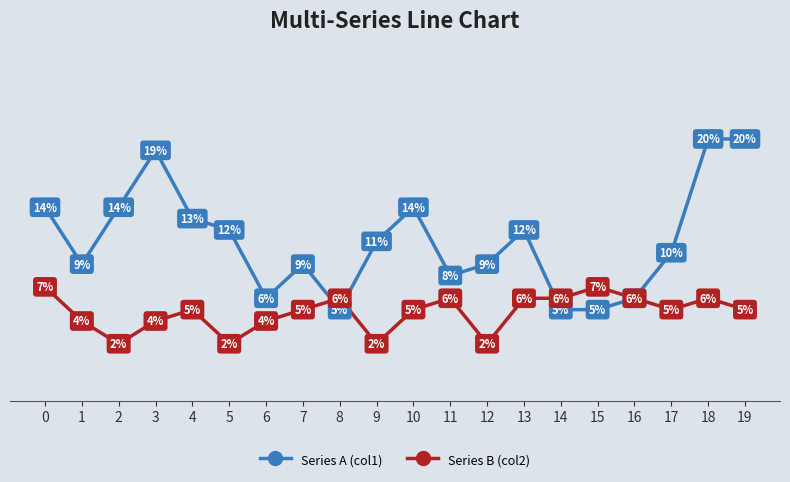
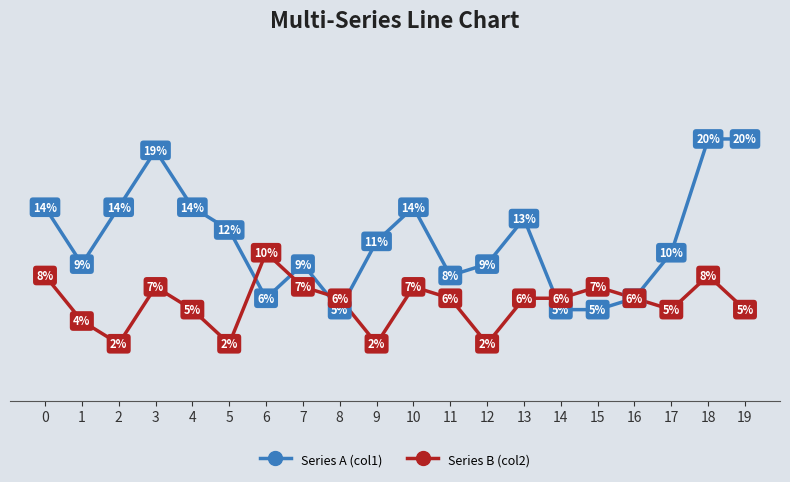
  {
    "Series A (col1)": {
-     "4": "13%",
-     "13": "12%"
+     "4": "14%",
+     "13": "13%"
    },
    "Series B (col2)": {
-     "0": "7%",
-     "3": "4%",
-     "6": "4%",
-     "7": "5%",
-     "10": "5%",
-     "18": "6%"
+     "0": "8%",
+     "3": "7%",
+     "6": "10%",
+     "7": "7%",
+     "10": "7%",
+     "18": "8%"
    }
  }
